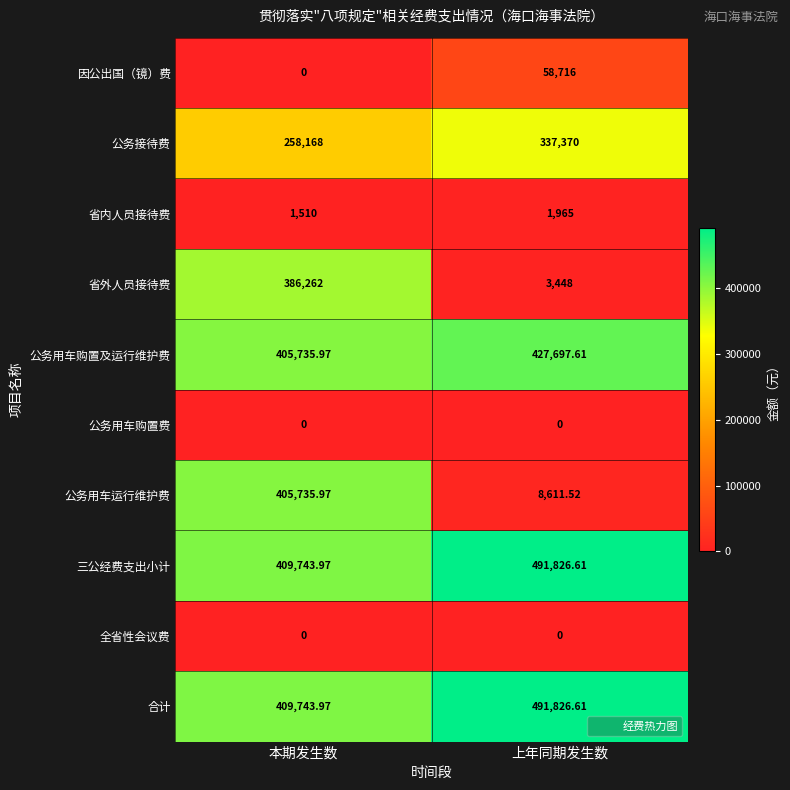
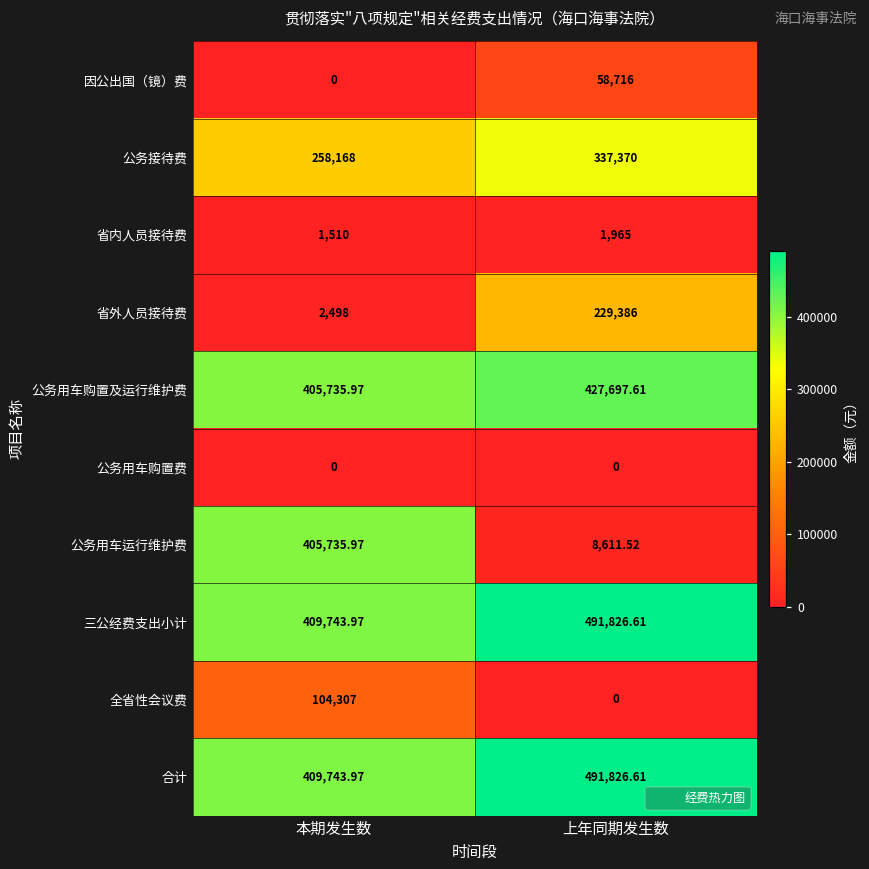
  {
    "因公出国（镜）费": {
      "本期发生数": "0",
      "上年同期发生数": "58,716"
    },
    "公务接待费": {
      "本期发生数": "258,168",
      "上年同期发生数": "337,370"
    },
    "省内人员接待费": {
      "本期发生数": "1,510",
      "上年同期发生数": "1,965"
    },
    "省外人员接待费": {
-     "本期发生数": "386,262",
-     "上年同期发生数": "3,448"
+     "本期发生数": "2,498",
+     "上年同期发生数": "229,386"
    },
    "公务用车购置及运行维护费": {
      "本期发生数": "405,735.97",
      "上年同期发生数": "427,697.61"
    },
    "公务用车购置费": {
      "本期发生数": "0",
      "上年同期发生数": "0"
    },
    "公务用车运行维护费": {
      "本期发生数": "405,735.97",
      "上年同期发生数": "8,611.52"
    },
    "三公经费支出小计": {
      "本期发生数": "409,743.97",
      "上年同期发生数": "491,826.61"
    },
    "全省性会议费": {
-     "本期发生数": "0",
+     "本期发生数": "104,307",
      "上年同期发生数": "0"
    },
    "合计": {
      "本期发生数": "409,743.97",
      "上年同期发生数": "491,826.61"
    }
  }
